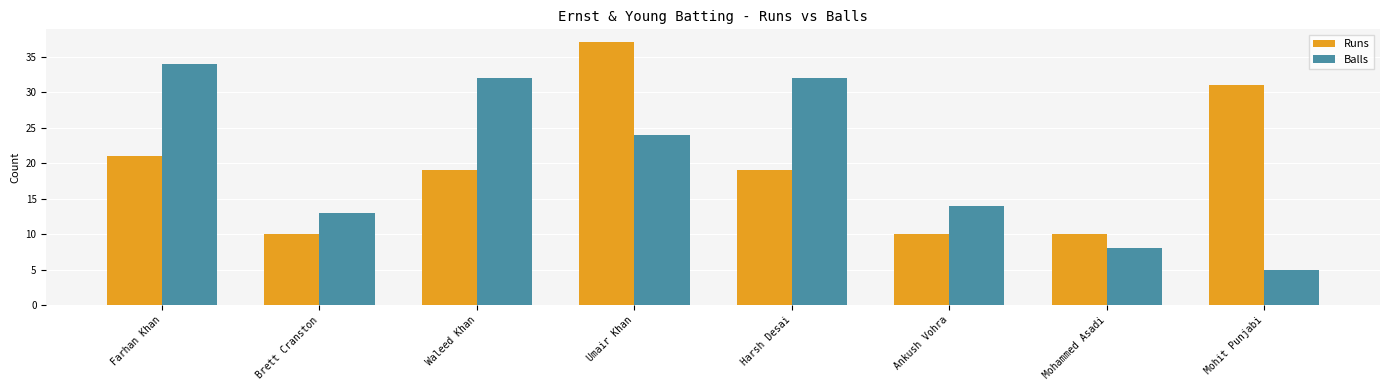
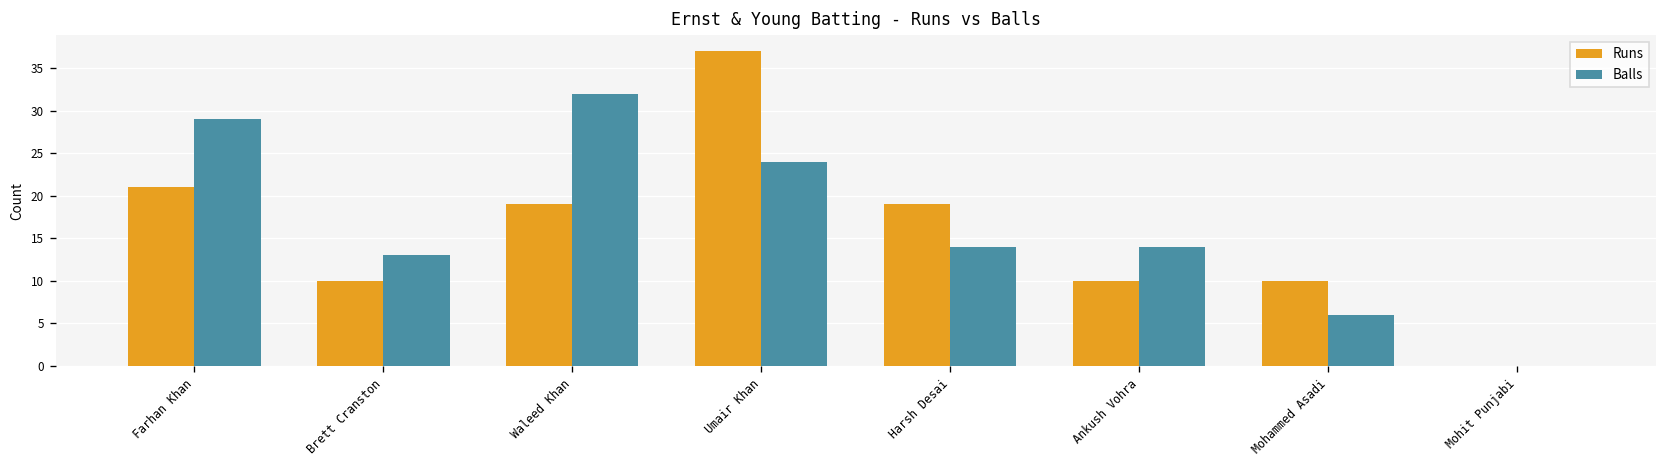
  {
    "Runs": {
      "Farhan Khan": 21,
      "Brett Cranston": 10,
      "Waleed Khan": 19,
      "Umair Khan": 37,
      "Harsh Desai": 19,
      "Ankush Vohra": 10,
      "Mohammed Asadi": 10,
-     "Mohit Punjabi": 31
+     "Mohit Punjabi": 0
    },
    "Balls": {
-     "Farhan Khan": 34,
+     "Farhan Khan": 29,
      "Brett Cranston": 13,
      "Waleed Khan": 32,
      "Umair Khan": 24,
-     "Harsh Desai": 32,
+     "Harsh Desai": 14,
      "Ankush Vohra": 14,
-     "Mohammed Asadi": 8,
-     "Mohit Punjabi": 5
+     "Mohammed Asadi": 6,
+     "Mohit Punjabi": 0
    }
  }
